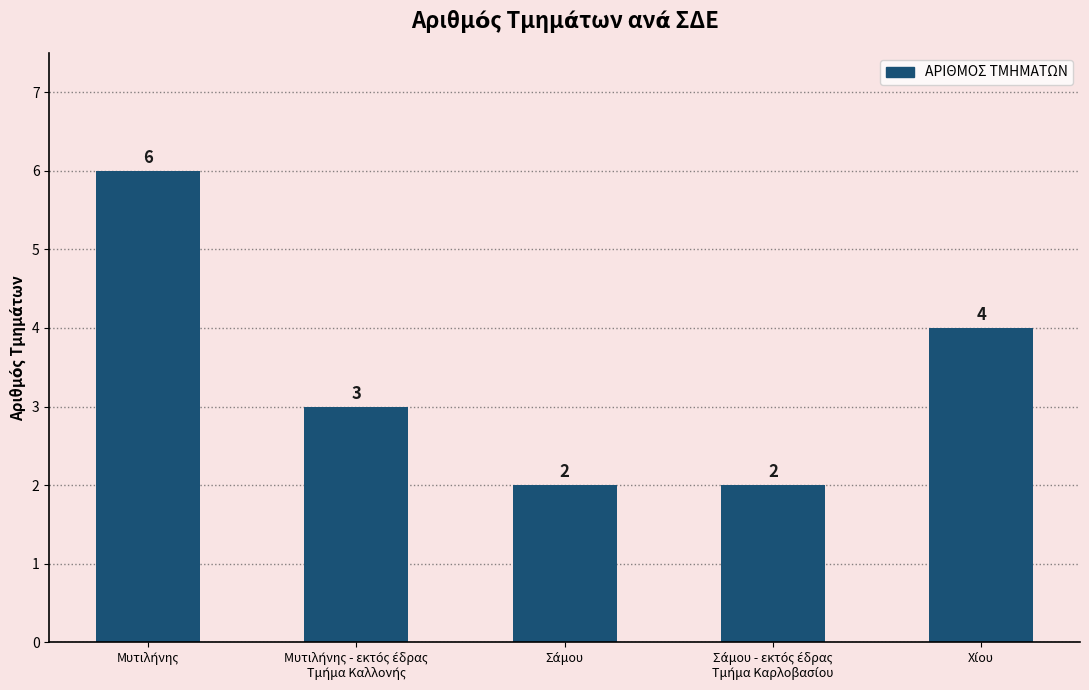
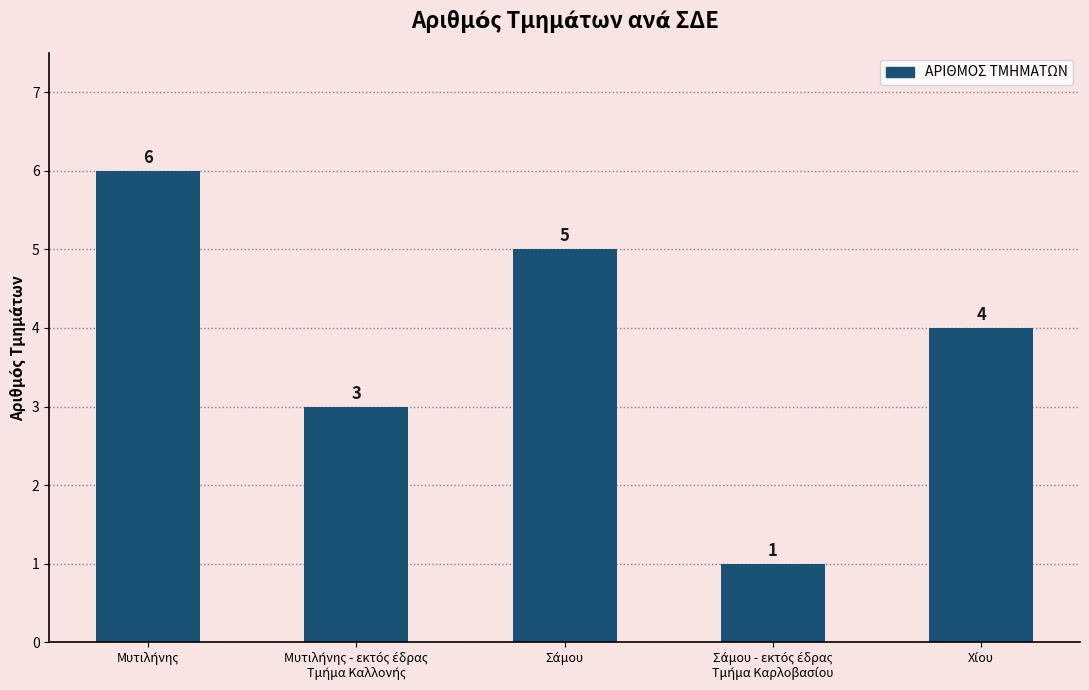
  {
    "Μυτιλήνης": 6,
    "Μυτιλήνης - εκτός έδρας Τμήμα Καλλονής": 3,
-   "Σάμου": 2,
-   "Σάμου - εκτός έδρας Τμήμα Καρλοβασίου": 2,
+   "Σάμου": 5,
+   "Σάμου - εκτός έδρας Τμήμα Καρλοβασίου": 1,
    "Χίου": 4
  }
